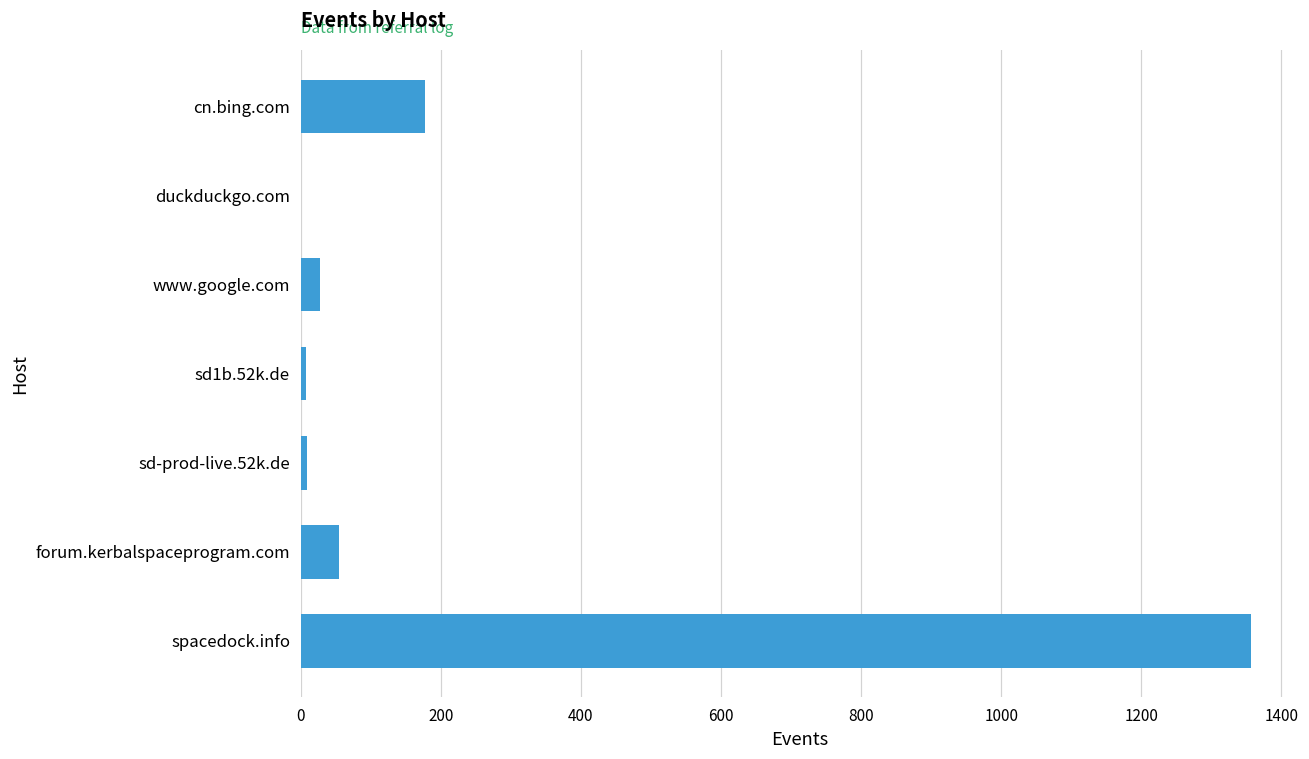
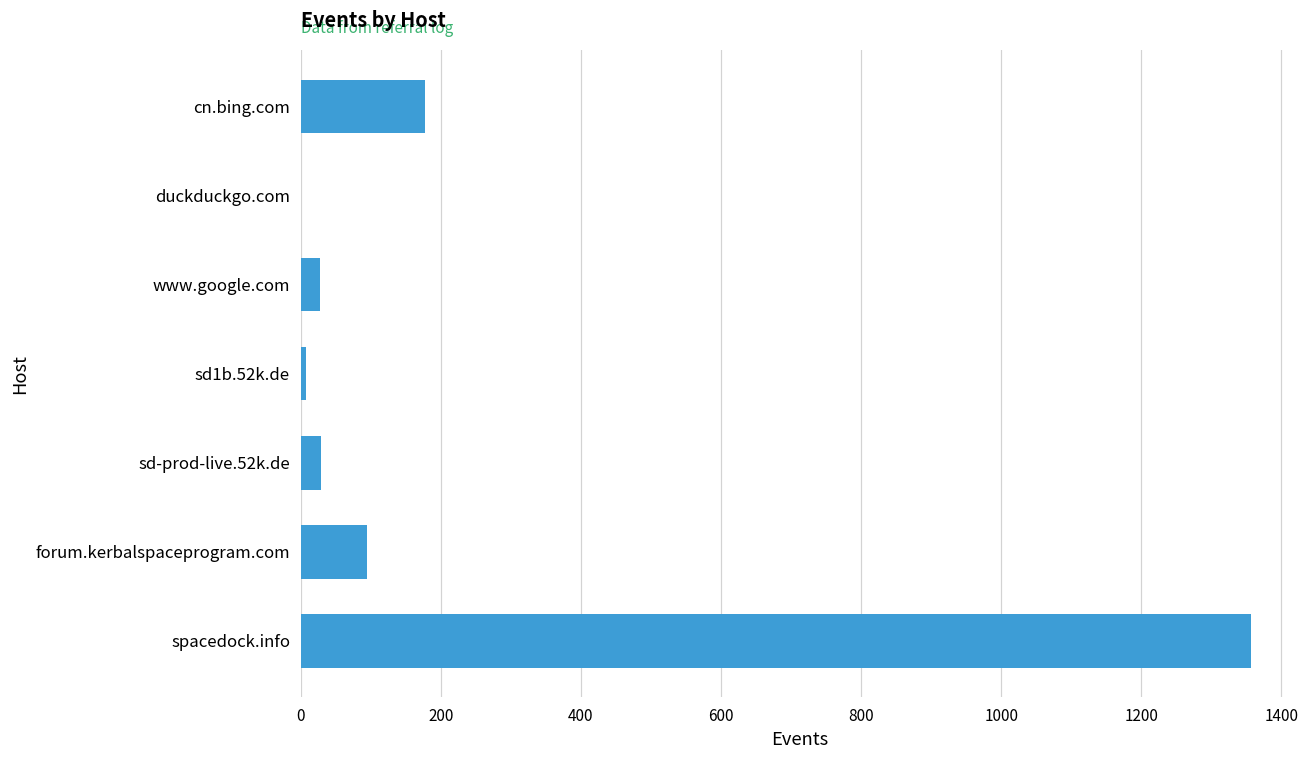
  {
    "cn.bing.com": 180,
    "www.google.com": 30,
    "sd1b.52k.de": 10,
-   "sd-prod-live.52k.de": 10,
-   "forum.kerbalspaceprogram.com": 60,
+   "sd-prod-live.52k.de": 30,
+   "forum.kerbalspaceprogram.com": 90,
    "spacedock.info": 1360
  }
